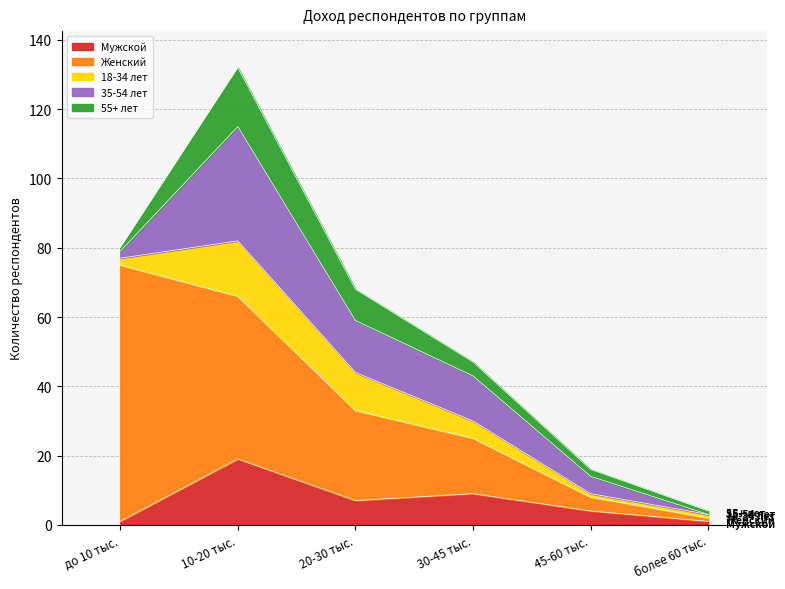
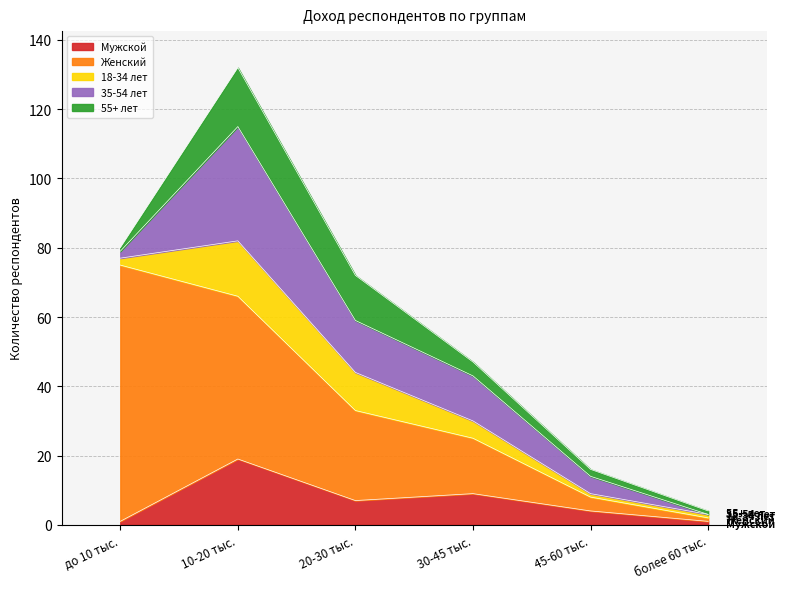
  {
    "Мужской": {
      "до 10 тыс.": 1,
      "10-20 тыс.": 19,
      "20-30 тыс.": 7,
      "30-45 тыс.": 9,
      "45-60 тыс.": 4
    },
    "Женский": {
      "до 10 тыс.": 74,
      "10-20 тыс.": 47,
      "20-30 тыс.": 26,
      "30-45 тыс.": 16,
      "45-60 тыс.": 4
    },
    "18-34 лет": {
      "до 10 тыс.": 2,
      "10-20 тыс.": 16,
      "20-30 тыс.": 11,
      "30-45 тыс.": 5,
      "45-60 тыс.": 1
    },
    "35-54 лет": {
      "до 10 тыс.": 2,
      "10-20 тыс.": 33,
      "20-30 тыс.": 15,
      "30-45 тыс.": 13,
      "45-60 тыс.": 5
    },
    "55+ лет": {
      "до 10 тыс.": 1,
      "10-20 тыс.": 17,
-     "20-30 тыс.": 9,
+     "20-30 тыс.": 13,
      "30-45 тыс.": 4,
      "45-60 тыс.": 2
    }
  }
